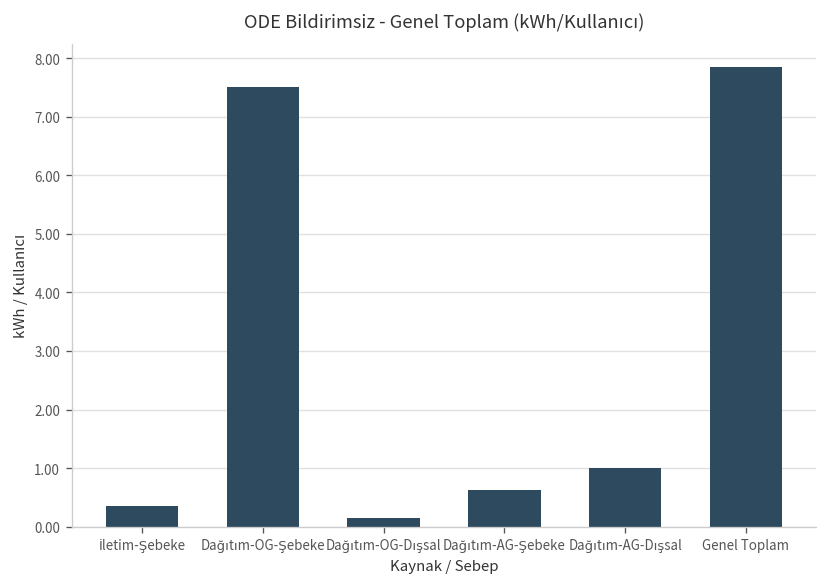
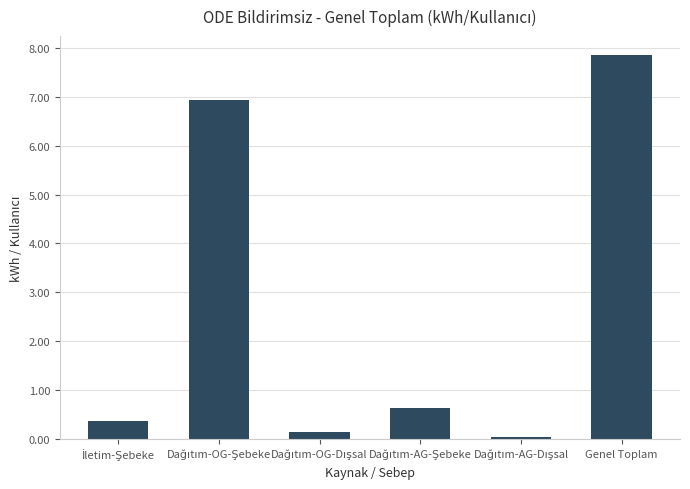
  {
    "İletim-Şebeke": 0.4,
-   "Dağıtım-OG-Şebeke": 7.5,
+   "Dağıtım-OG-Şebeke": 6.9,
    "Dağıtım-OG-Dışsal": 0.1,
    "Dağıtım-AG-Şebeke": 0.6,
-   "Dağıtım-AG-Dışsal": 1.0,
+   "Dağıtım-AG-Dışsal": 0.0,
    "Genel Toplam": 7.9
  }
